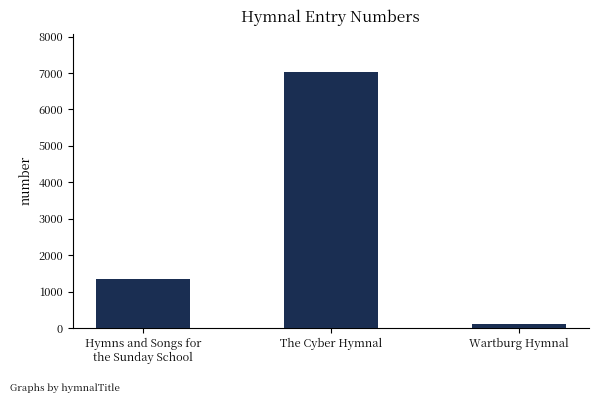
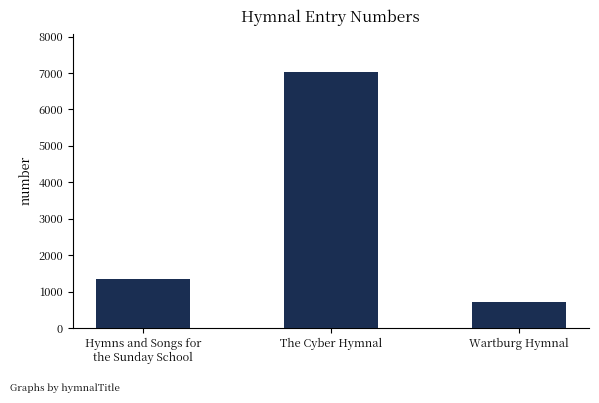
  {
    "Hymns and Songs for the Sunday School": 1400,
    "The Cyber Hymnal": 7000,
-   "Wartburg Hymnal": 100
+   "Wartburg Hymnal": 700
  }
